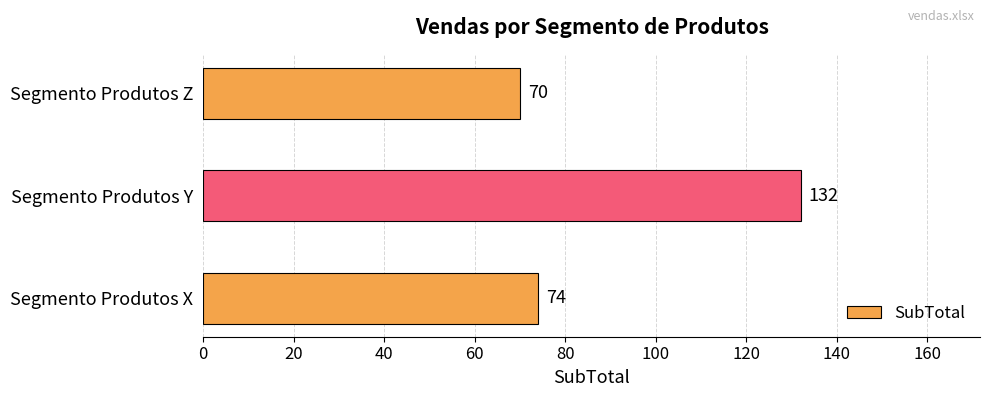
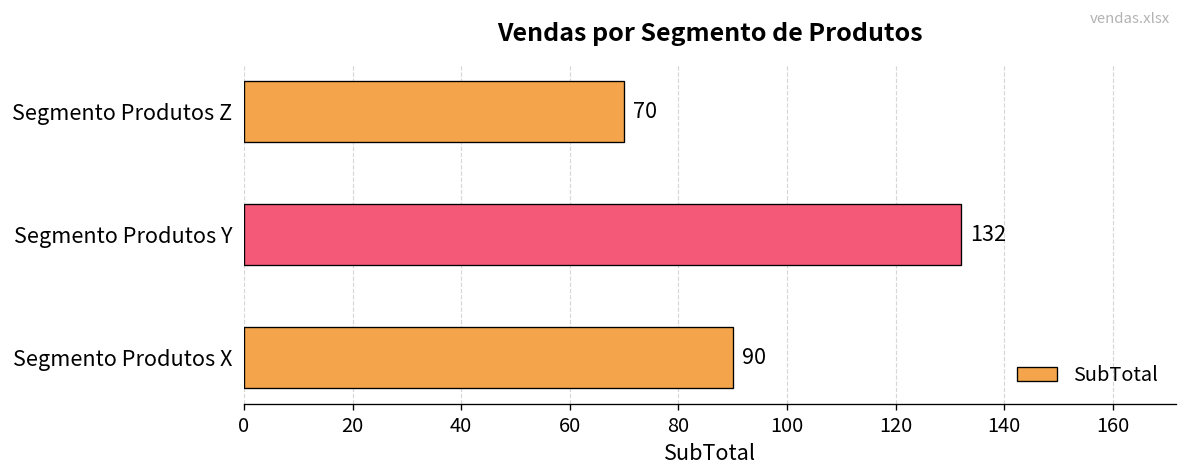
  {
    "Segmento Produtos Z": 70,
    "Segmento Produtos Y": 132,
-   "Segmento Produtos X": 74
+   "Segmento Produtos X": 90
  }
